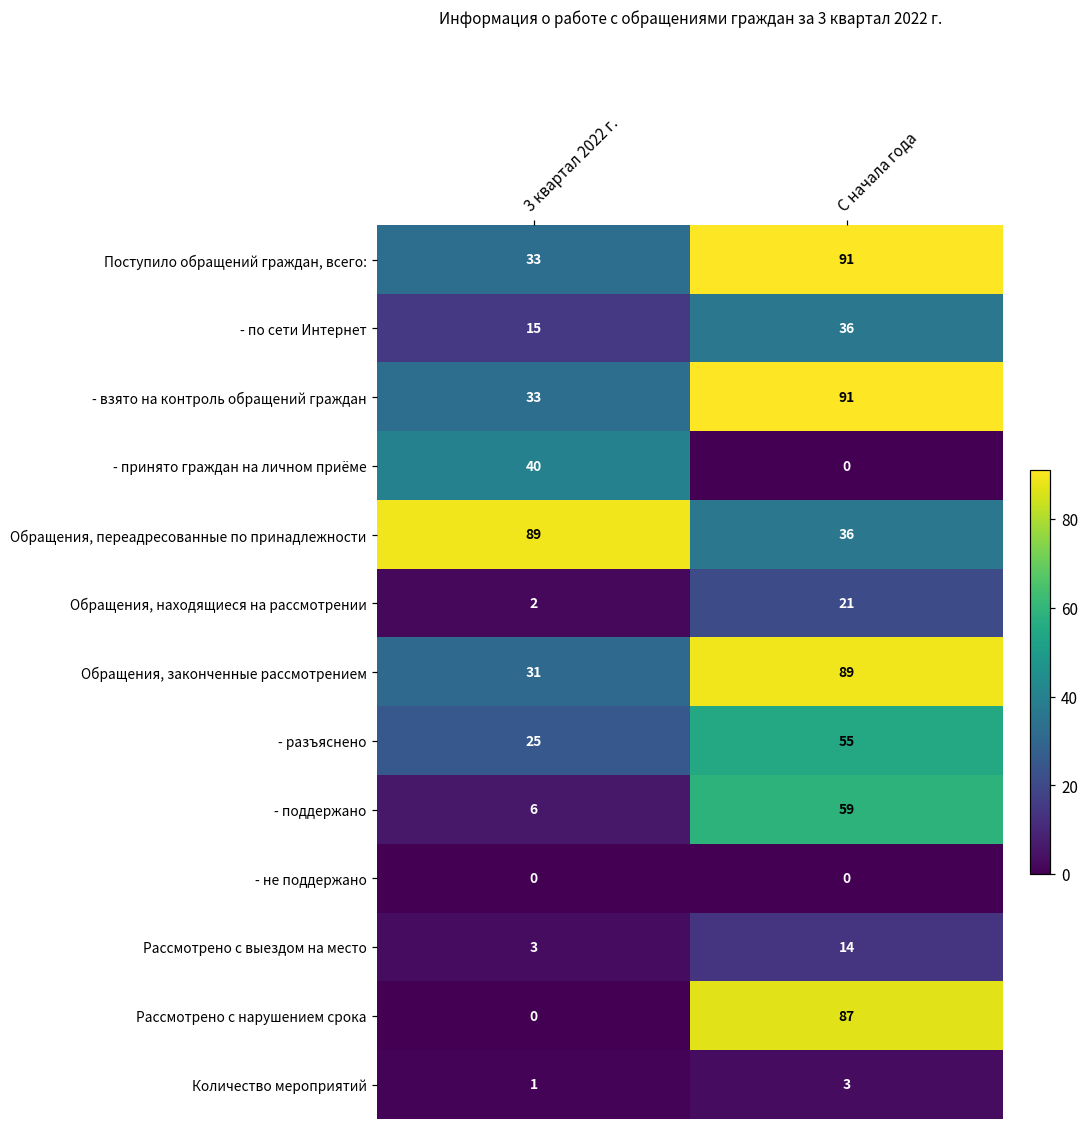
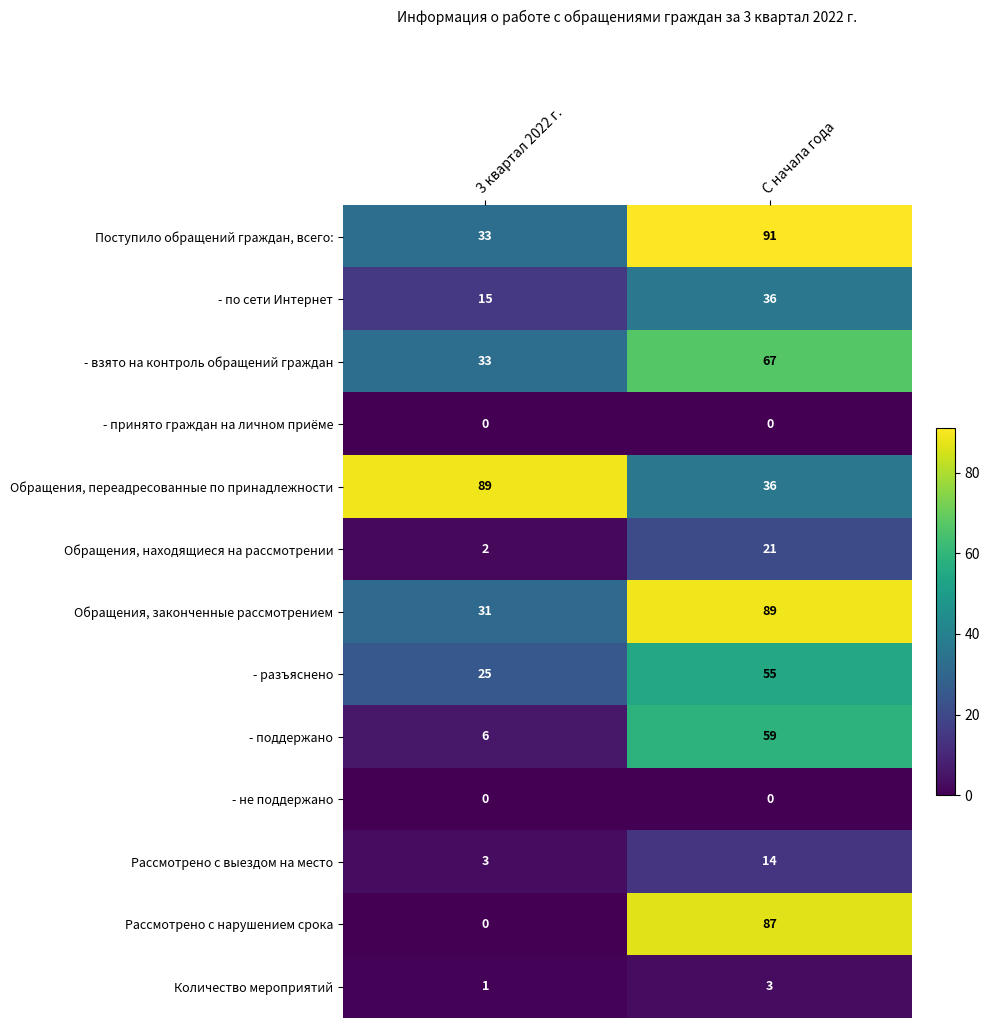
  {
    "Поступило обращений граждан, всего:": {
      "3 квартал 2022 г.": 33,
      "С начала года": 91
    },
    "- по сети Интернет": {
      "3 квартал 2022 г.": 15,
      "С начала года": 36
    },
    "- взято на контроль обращений граждан": {
      "3 квартал 2022 г.": 33,
-     "С начала года": 91
+     "С начала года": 67
    },
    "- принято граждан на личном приёме": {
-     "3 квартал 2022 г.": 40,
+     "3 квартал 2022 г.": 0,
      "С начала года": 0
    },
    "Обращения, переадресованные по принадлежности": {
      "3 квартал 2022 г.": 89,
      "С начала года": 36
    },
    "Обращения, находящиеся на рассмотрении": {
      "3 квартал 2022 г.": 2,
      "С начала года": 21
    },
    "Обращения, законченные рассмотрением": {
      "3 квартал 2022 г.": 31,
      "С начала года": 89
    },
    "- разъяснено": {
      "3 квартал 2022 г.": 25,
      "С начала года": 55
    },
    "- поддержано": {
      "3 квартал 2022 г.": 6,
      "С начала года": 59
    },
    "- не поддержано": {
      "3 квартал 2022 г.": 0,
      "С начала года": 0
    },
    "Рассмотрено с выездом на место": {
      "3 квартал 2022 г.": 3,
      "С начала года": 14
    },
    "Рассмотрено с нарушением срока": {
      "3 квартал 2022 г.": 0,
      "С начала года": 87
    },
    "Количество мероприятий": {
      "3 квартал 2022 г.": 1,
      "С начала года": 3
    }
  }
